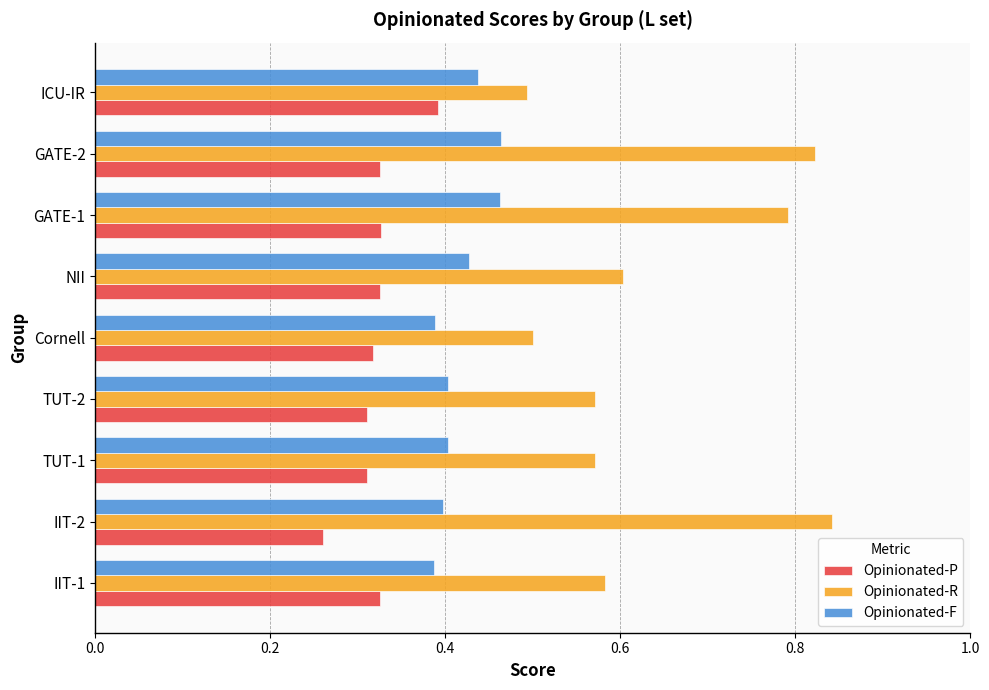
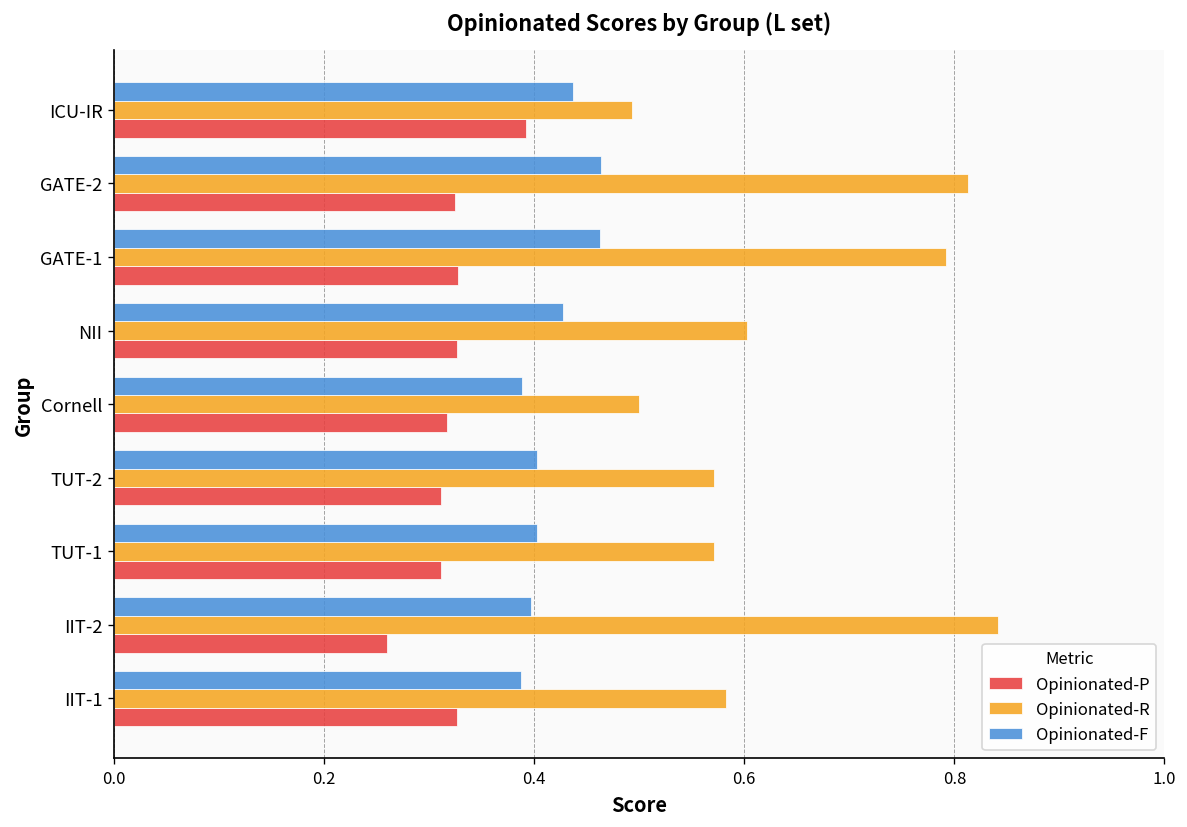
  {
    "Opinionated-P": {
      "ICU-IR": 0.39,
      "GATE-2": 0.33,
      "GATE-1": 0.33,
      "NII": 0.33,
      "Cornell": 0.32,
      "TUT-2": 0.31,
      "TUT-1": 0.31,
      "IIT-2": 0.26,
      "IIT-1": 0.33
    },
    "Opinionated-R": {
      "ICU-IR": 0.49,
-     "GATE-2": 0.82,
+     "GATE-2": 0.81,
      "GATE-1": 0.79,
      "NII": 0.60,
      "Cornell": 0.50,
      "TUT-2": 0.57,
      "TUT-1": 0.57,
      "IIT-2": 0.84,
      "IIT-1": 0.58
    },
    "Opinionated-F": {
      "ICU-IR": 0.44,
      "GATE-2": 0.46,
      "GATE-1": 0.46,
      "NII": 0.43,
      "Cornell": 0.39,
      "TUT-2": 0.40,
      "TUT-1": 0.40,
      "IIT-2": 0.40,
      "IIT-1": 0.39
    }
  }
